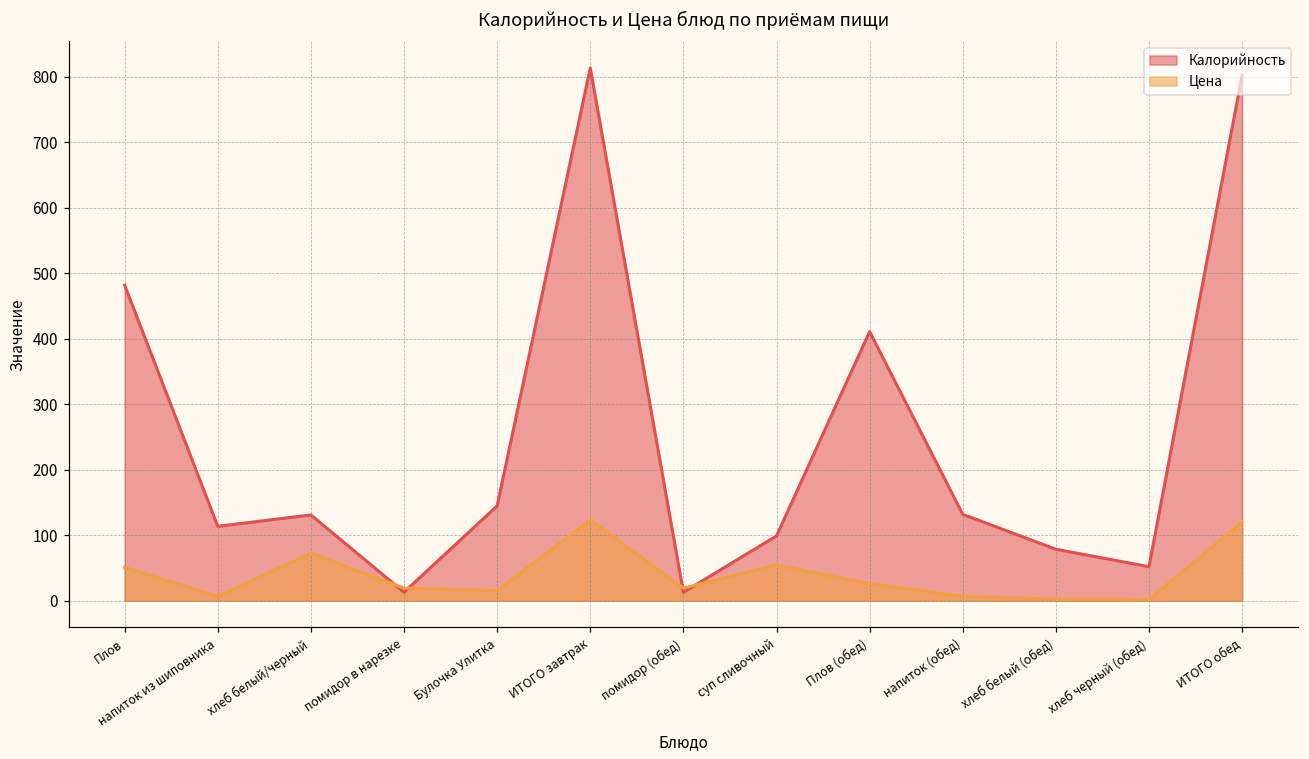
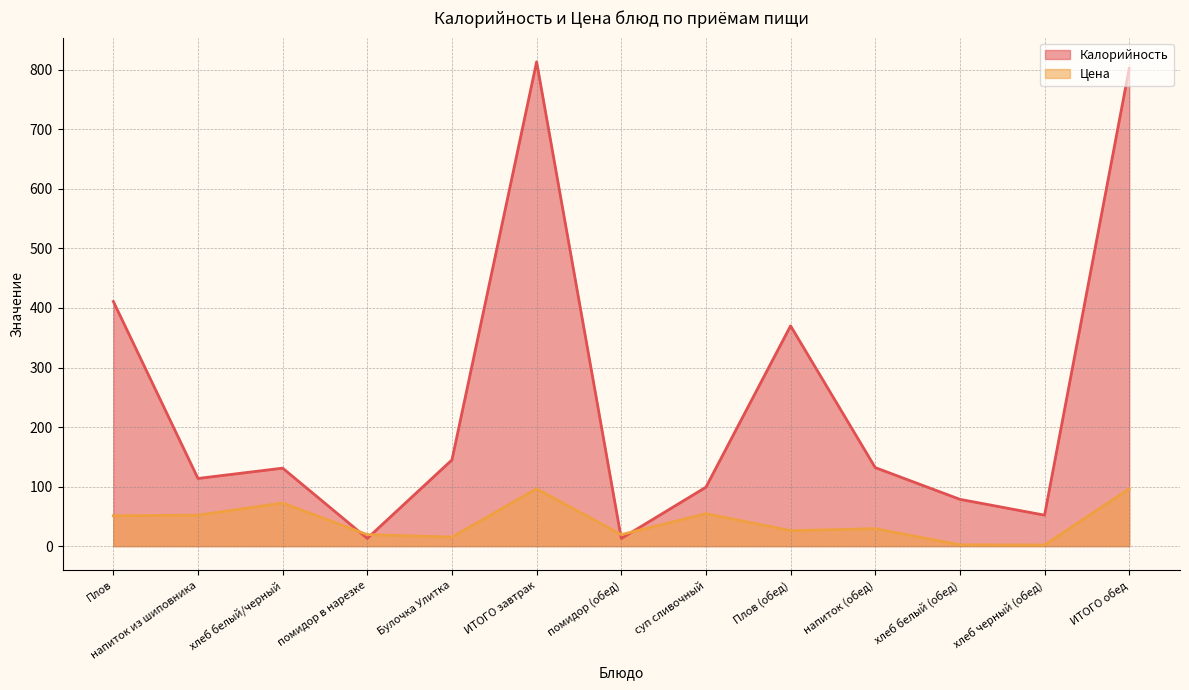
  {
    "Калорийность": {
-     "Плов": 480,
+     "Плов": 410,
      "напиток из шиповника": 110,
      "хлеб белый/черный": 130,
      "помидор в нарезке": 10,
      "Булочка Улитка": 140,
      "ИТОГО завтрак": 810,
      "помидор (обед)": 10,
      "суп сливочный": 100,
-     "Плов (обед)": 410,
+     "Плов (обед)": 370,
      "напиток (обед)": 130,
      "хлеб белый (обед)": 80,
      "хлеб черный (обед)": 50
    },
    "Цена": {
      "Плов": 50,
-     "напиток из шиповника": 10,
+     "напиток из шиповника": 50,
      "хлеб белый/черный": 70,
      "помидор в нарезке": 20,
      "Булочка Улитка": 20,
-     "ИТОГО завтрак": 120,
+     "ИТОГО завтрак": 100,
      "помидор (обед)": 20,
      "суп сливочный": 50,
      "Плов (обед)": 30,
-     "напиток (обед)": 10,
+     "напиток (обед)": 30,
      "хлеб белый (обед)": 0,
      "хлеб черный (обед)": 0,
-     "ИТОГО обед": 120
+     "ИТОГО обед": 100
    }
  }
